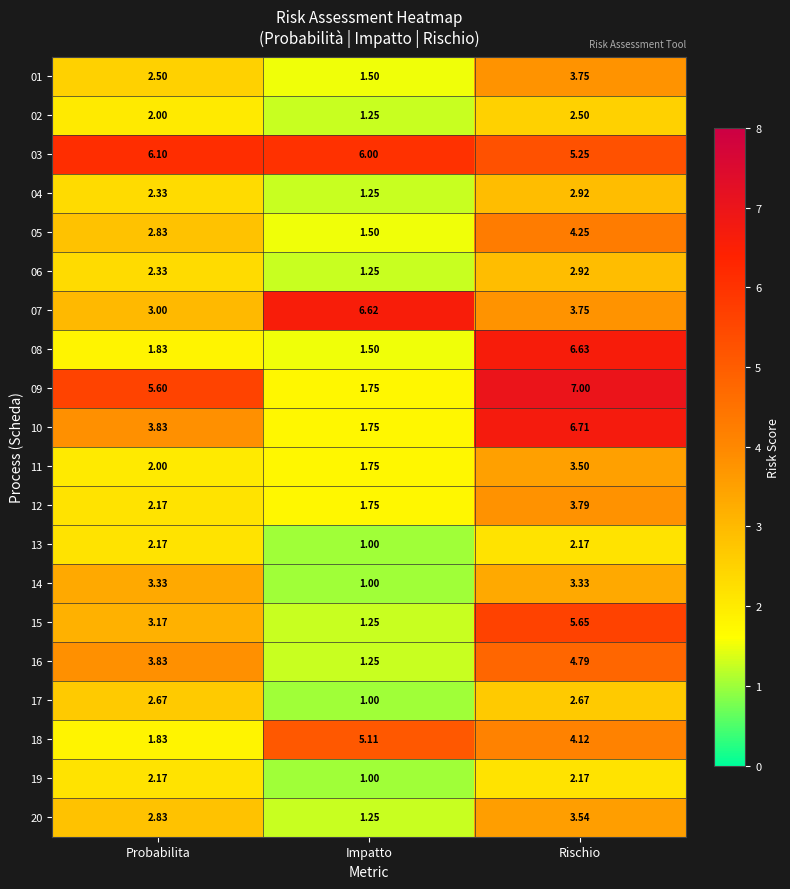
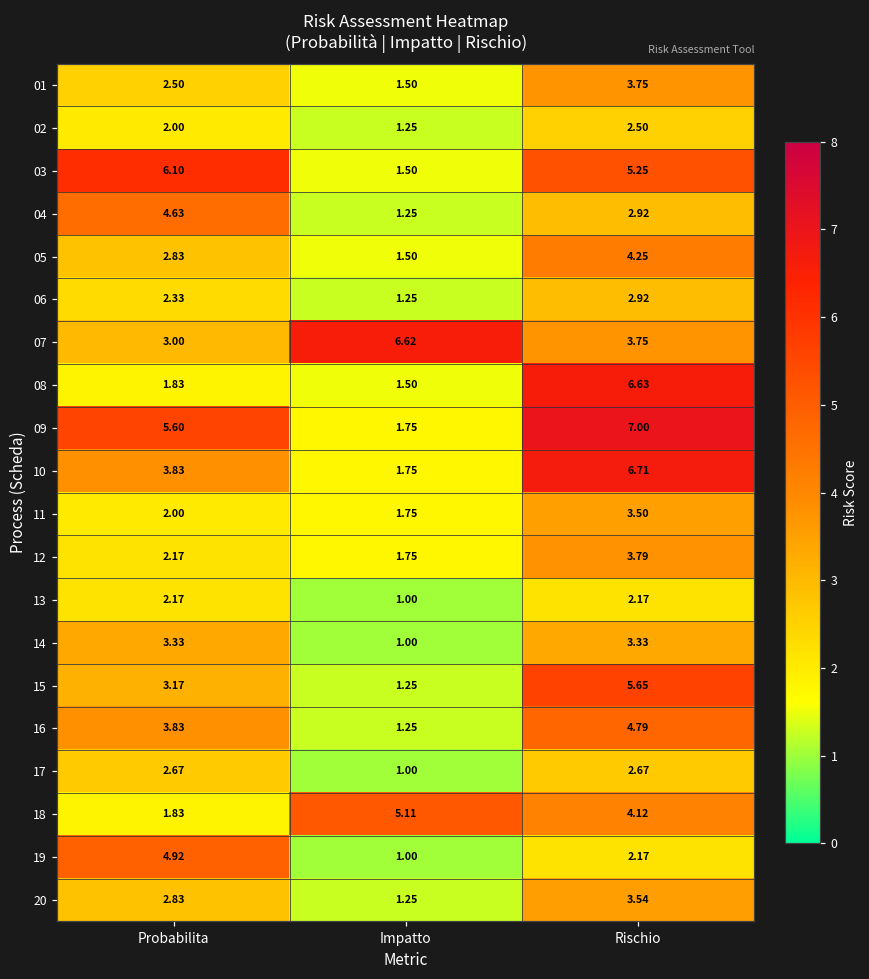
  {
    "01": {
      "Probabilita": 2.50,
      "Impatto": 1.50,
      "Rischio": 3.75
    },
    "02": {
      "Probabilita": 2.00,
      "Impatto": 1.25,
      "Rischio": 2.50
    },
    "03": {
      "Probabilita": 6.10,
-     "Impatto": 6.00,
+     "Impatto": 1.50,
      "Rischio": 5.25
    },
    "04": {
-     "Probabilita": 2.33,
+     "Probabilita": 4.63,
      "Impatto": 1.25,
      "Rischio": 2.92
    },
    "05": {
      "Probabilita": 2.83,
      "Impatto": 1.50,
      "Rischio": 4.25
    },
    "06": {
      "Probabilita": 2.33,
      "Impatto": 1.25,
      "Rischio": 2.92
    },
    "07": {
      "Probabilita": 3.00,
      "Impatto": 6.62,
      "Rischio": 3.75
    },
    "08": {
      "Probabilita": 1.83,
      "Impatto": 1.50,
      "Rischio": 6.63
    },
    "09": {
      "Probabilita": 5.60,
      "Impatto": 1.75,
      "Rischio": 7.00
    },
    "10": {
      "Probabilita": 3.83,
      "Impatto": 1.75,
      "Rischio": 6.71
    },
    "11": {
      "Probabilita": 2.00,
      "Impatto": 1.75,
      "Rischio": 3.50
    },
    "12": {
      "Probabilita": 2.17,
      "Impatto": 1.75,
      "Rischio": 3.79
    },
    "13": {
      "Probabilita": 2.17,
      "Impatto": 1.00,
      "Rischio": 2.17
    },
    "14": {
      "Probabilita": 3.33,
      "Impatto": 1.00,
      "Rischio": 3.33
    },
    "15": {
      "Probabilita": 3.17,
      "Impatto": 1.25,
      "Rischio": 5.65
    },
    "16": {
      "Probabilita": 3.83,
      "Impatto": 1.25,
      "Rischio": 4.79
    },
    "17": {
      "Probabilita": 2.67,
      "Impatto": 1.00,
      "Rischio": 2.67
    },
    "18": {
      "Probabilita": 1.83,
      "Impatto": 5.11,
      "Rischio": 4.12
    },
    "19": {
-     "Probabilita": 2.17,
+     "Probabilita": 4.92,
      "Impatto": 1.00,
      "Rischio": 2.17
    },
    "20": {
      "Probabilita": 2.83,
      "Impatto": 1.25,
      "Rischio": 3.54
    }
  }
